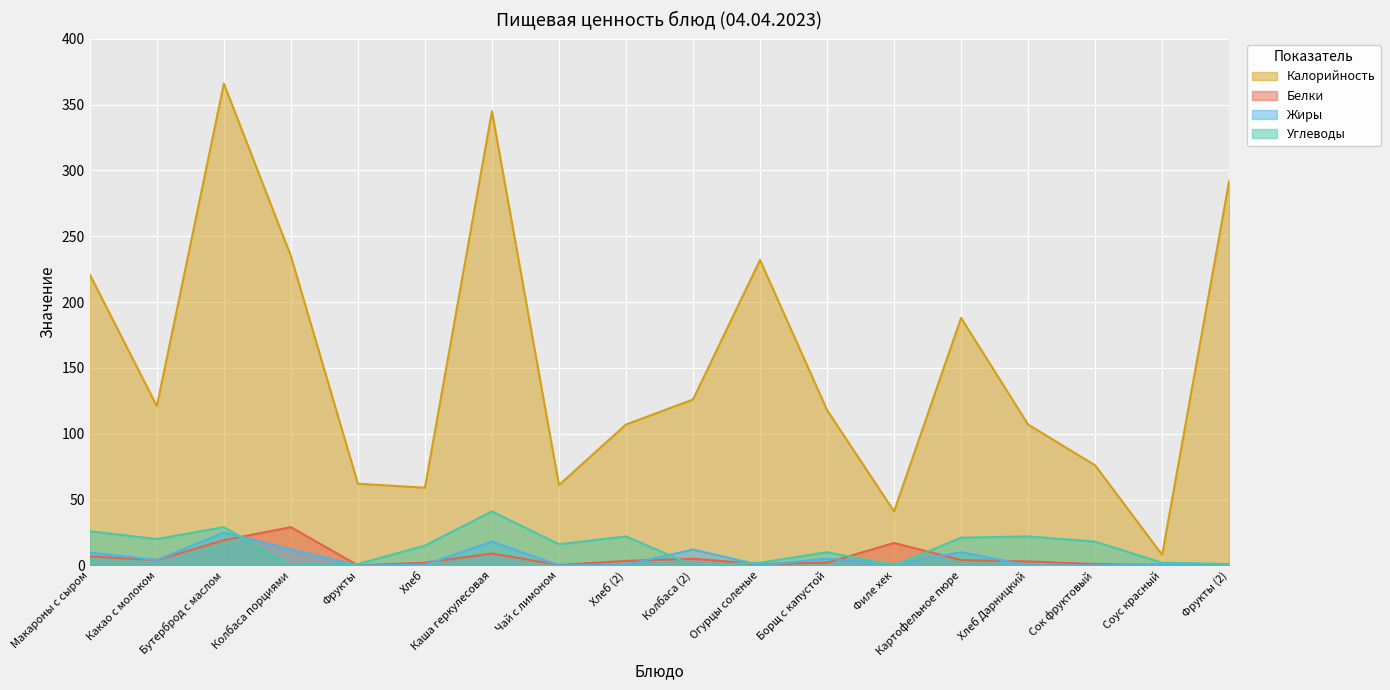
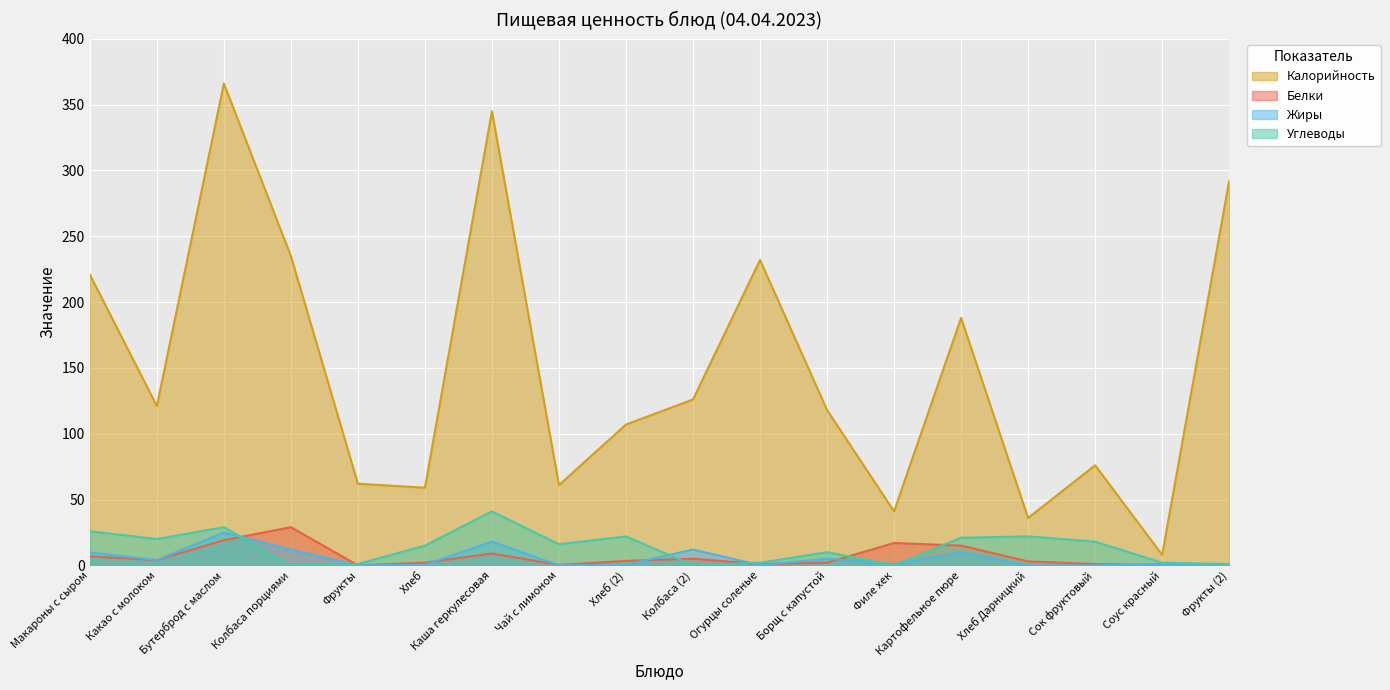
  {
    "Калорийность": {
      "Макароны с сыром": 221,
      "Какао с молоком": 121,
      "Бутерброд с маслом": 366,
      "Колбаса порциями": 235,
      "Фрукты": 62,
      "Хлеб": 59,
      "Каша геркулесовая": 345,
      "Чай с лимоном": 61,
      "Хлеб (2)": 107,
      "Колбаса (2)": 126,
      "Огурцы соленые": 232,
      "Борщ с капустой": 118,
      "Филе хек": 41,
      "Картофельное пюре": 188,
-     "Хлеб Дарницкий": 107,
+     "Хлеб Дарницкий": 36,
      "Сок фруктовый": 76,
      "Соус красный": 8,
      "Фрукты (2)": 292
    },
    "Белки": {
      "Макароны с сыром": 7,
      "Бутерброд с маслом": 19,
      "Колбаса порциями": 29,
      "Каша геркулесовая": 9,
      "Хлеб (2)": 3,
      "Колбаса (2)": 5,
      "Борщ с капустой": 2,
      "Филе хек": 17,
-     "Картофельное пюре": 4,
+     "Картофельное пюре": 15,
      "Хлеб Дарницкий": 3
    }
  }
